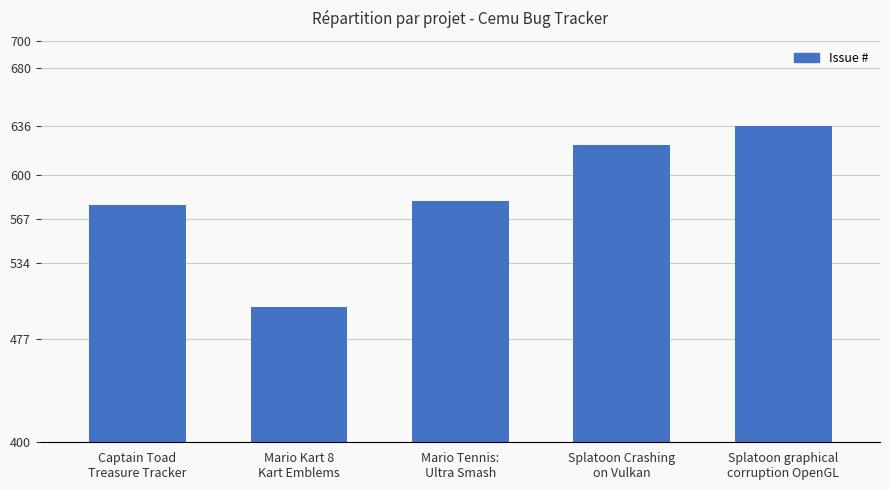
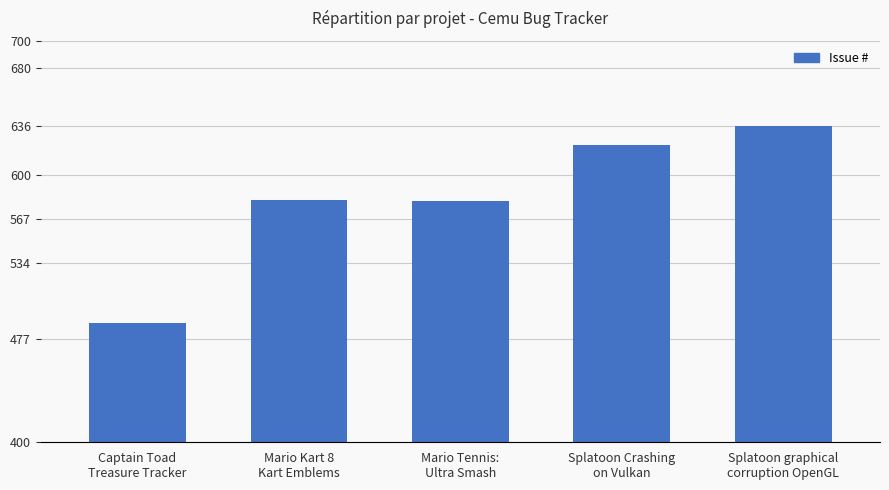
  {
-   "Captain Toad Treasure Tracker": 577,
-   "Mario Kart 8 Kart Emblems": 501,
+   "Captain Toad Treasure Tracker": 489,
+   "Mario Kart 8 Kart Emblems": 581,
    "Mario Tennis: Ultra Smash": 580,
    "Splatoon Crashing on Vulkan": 622,
    "Splatoon graphical corruption OpenGL": 636
  }
